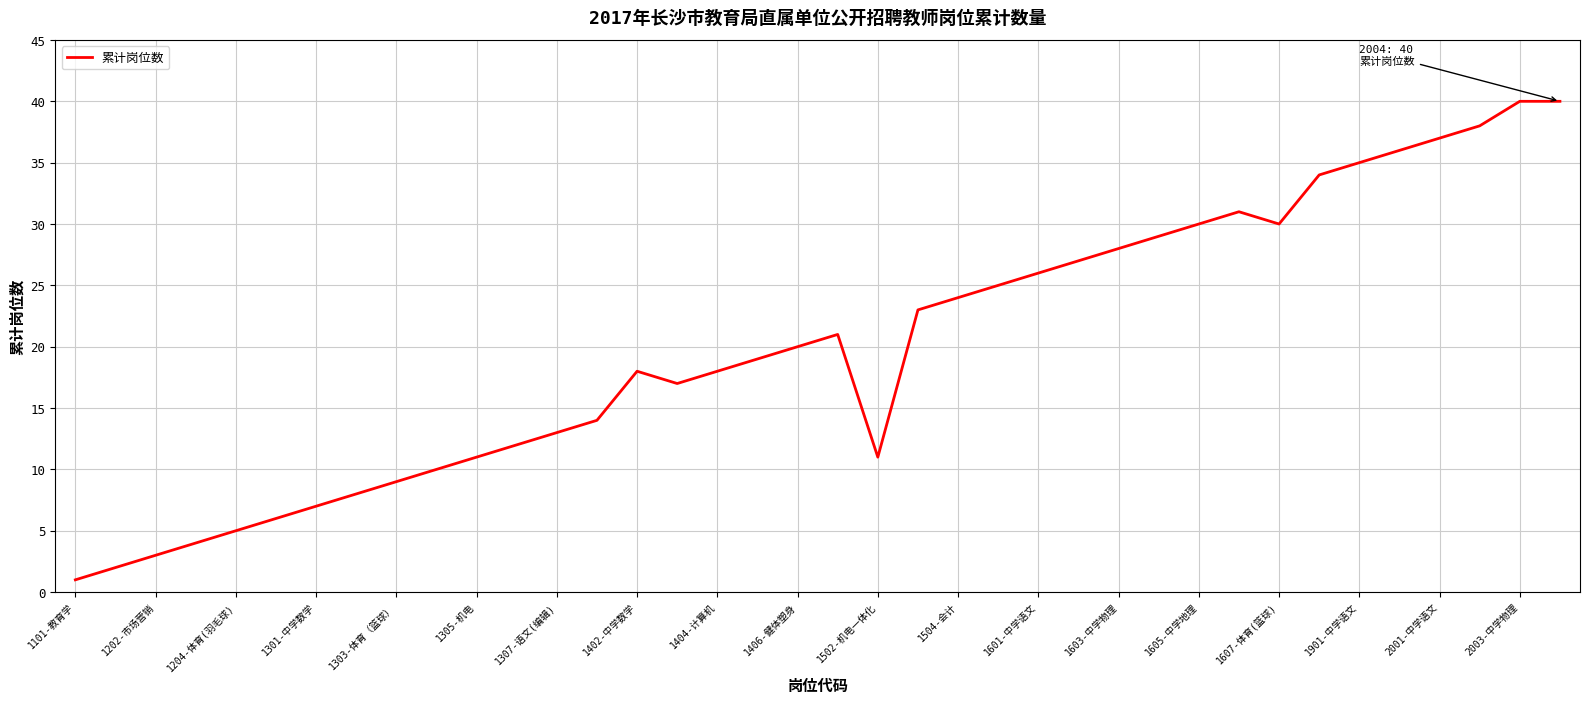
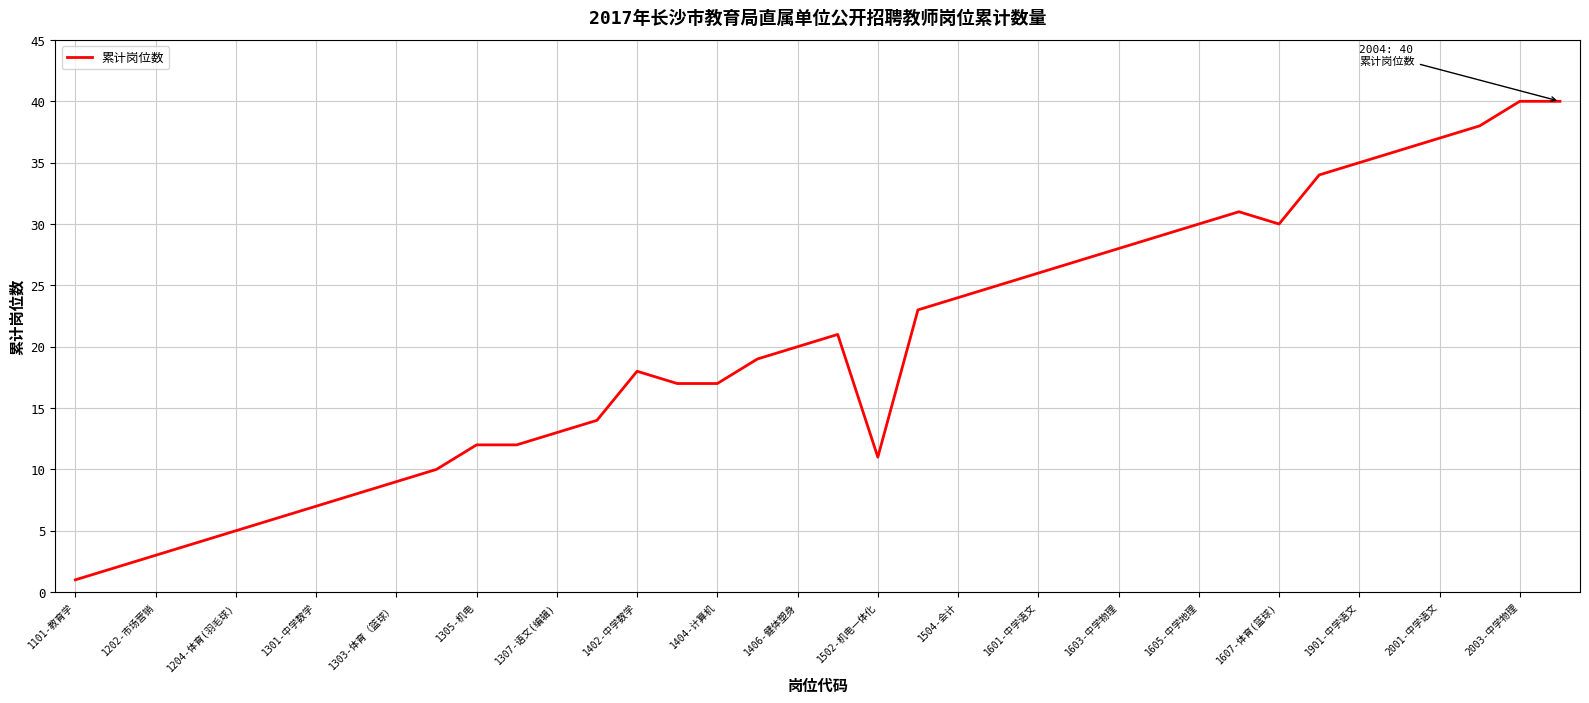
  {
    "1101-教育学": 1,
    "1202-市场营销": 3,
    "1204-体育(羽毛球)": 5,
    "1301-中学数学": 7,
    "1303-体育（篮球）": 9,
-   "1305-机电": 11,
+   "1305-机电": 12,
    "1307-语文(编辑)": 13,
    "1402-中学数学": 18,
-   "1404-计算机": 18,
+   "1404-计算机": 17,
    "1406-健体塑身": 20,
    "1502-机电一体化": 11,
    "1504-会计": 24,
    "1601-中学语文": 26,
    "1603-中学物理": 28,
    "1605-中学地理": 30,
    "1607-体育(篮球)": 30,
    "1901-中学语文": 35,
    "2001-中学语文": 37
  }
